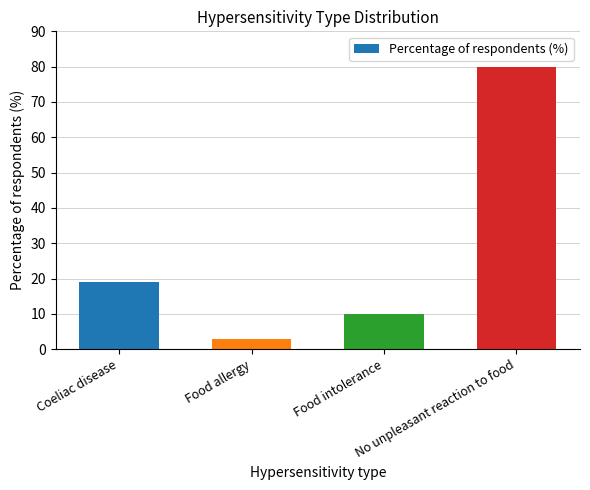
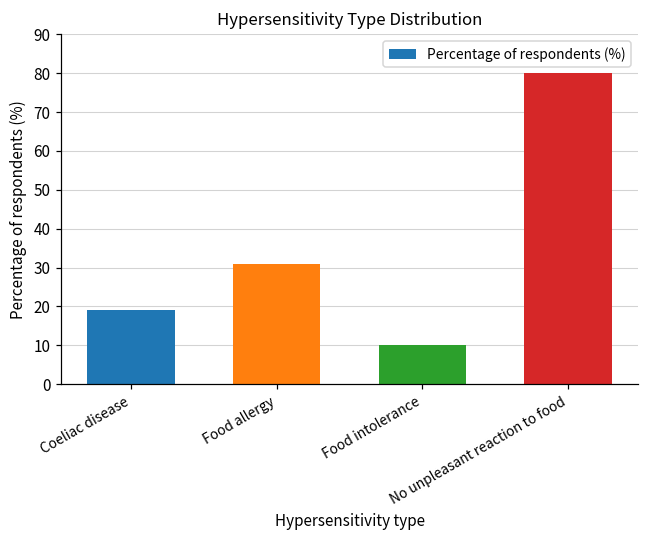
  {
    "Coeliac disease": 19,
-   "Food allergy": 3,
+   "Food allergy": 31,
    "Food intolerance": 10,
    "No unpleasant reaction to food": 80
  }
